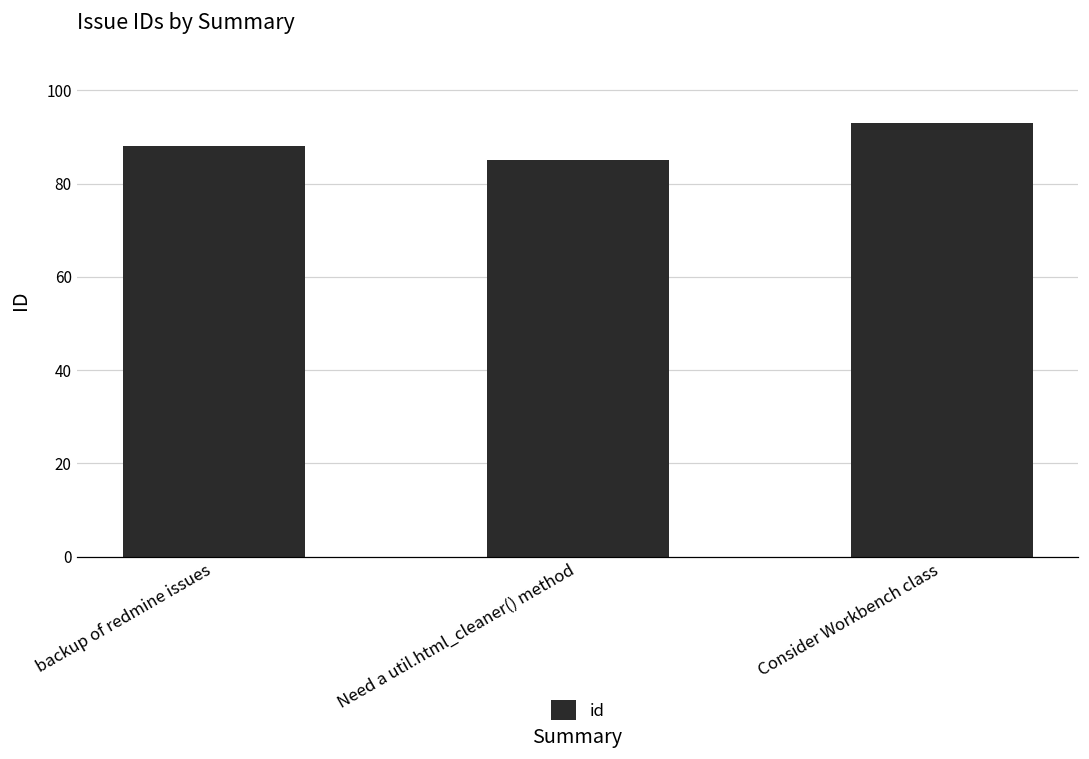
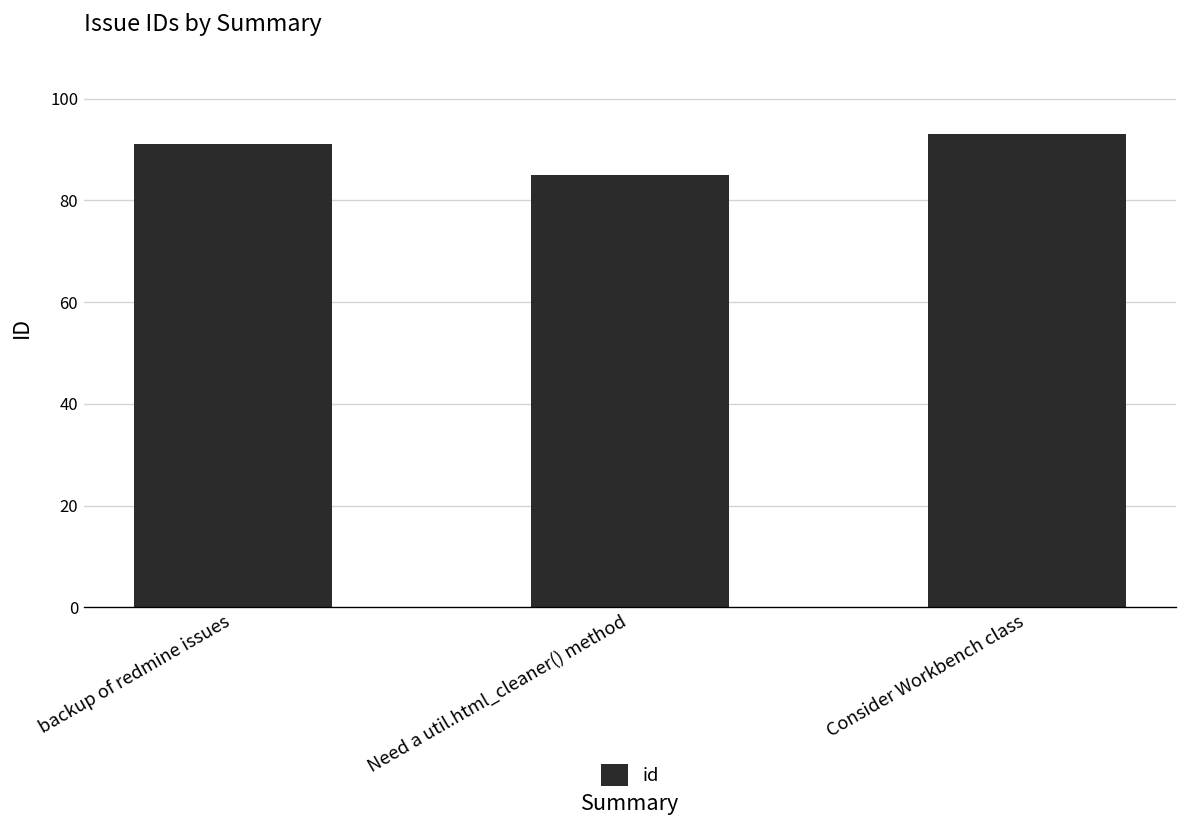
  {
-   "backup of redmine issues": 88,
+   "backup of redmine issues": 91,
    "Need a util.html_cleaner() method": 85,
    "Consider Workbench class": 93
  }
